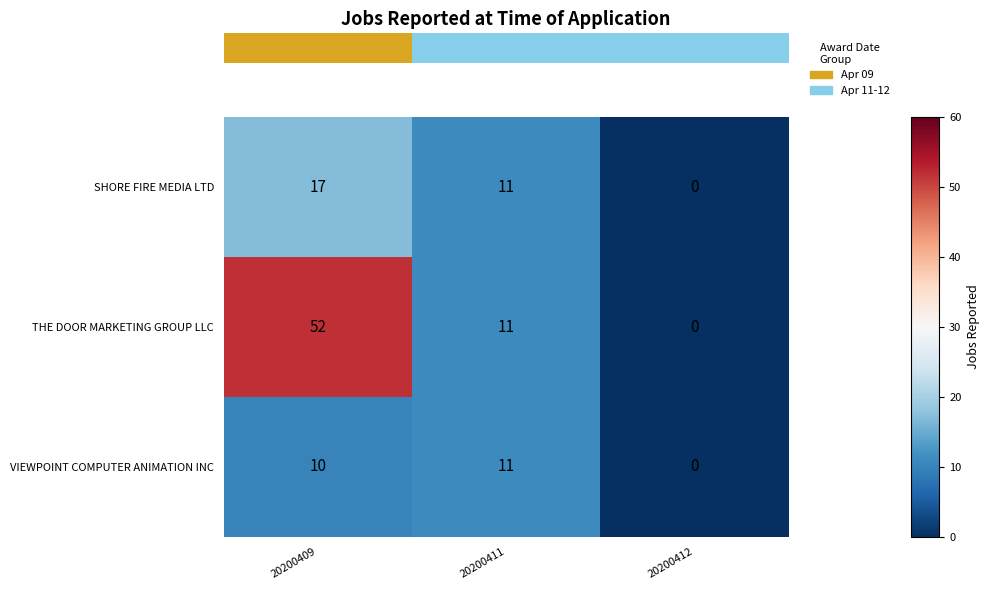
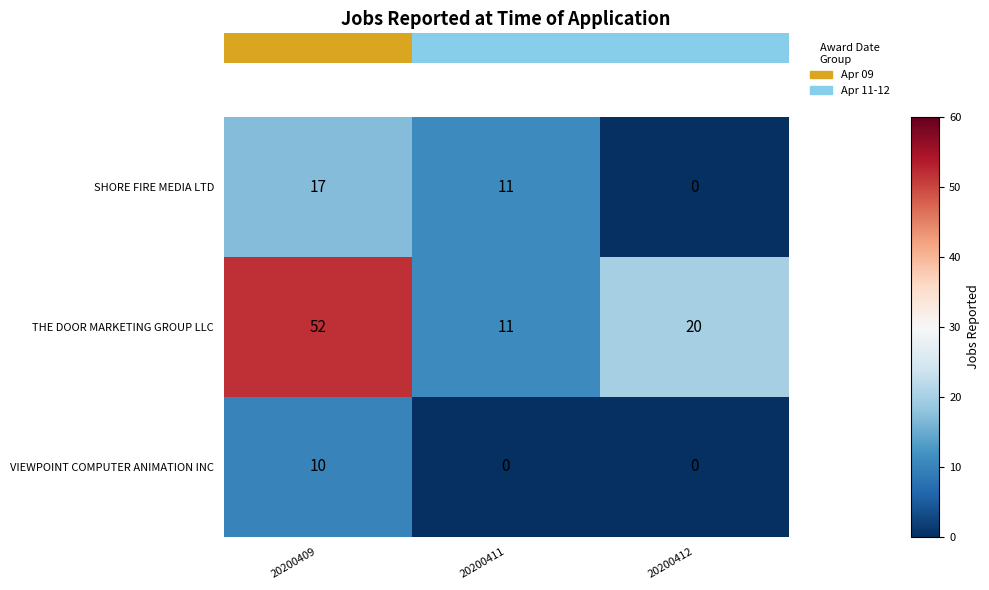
  {
    "SHORE FIRE MEDIA LTD": {
      "20200409": 17,
      "20200411": 11,
      "20200412": 0
    },
    "THE DOOR MARKETING GROUP LLC": {
      "20200409": 52,
      "20200411": 11,
-     "20200412": 0
+     "20200412": 20
    },
    "VIEWPOINT COMPUTER ANIMATION INC": {
      "20200409": 10,
-     "20200411": 11,
+     "20200411": 0,
      "20200412": 0
    }
  }
